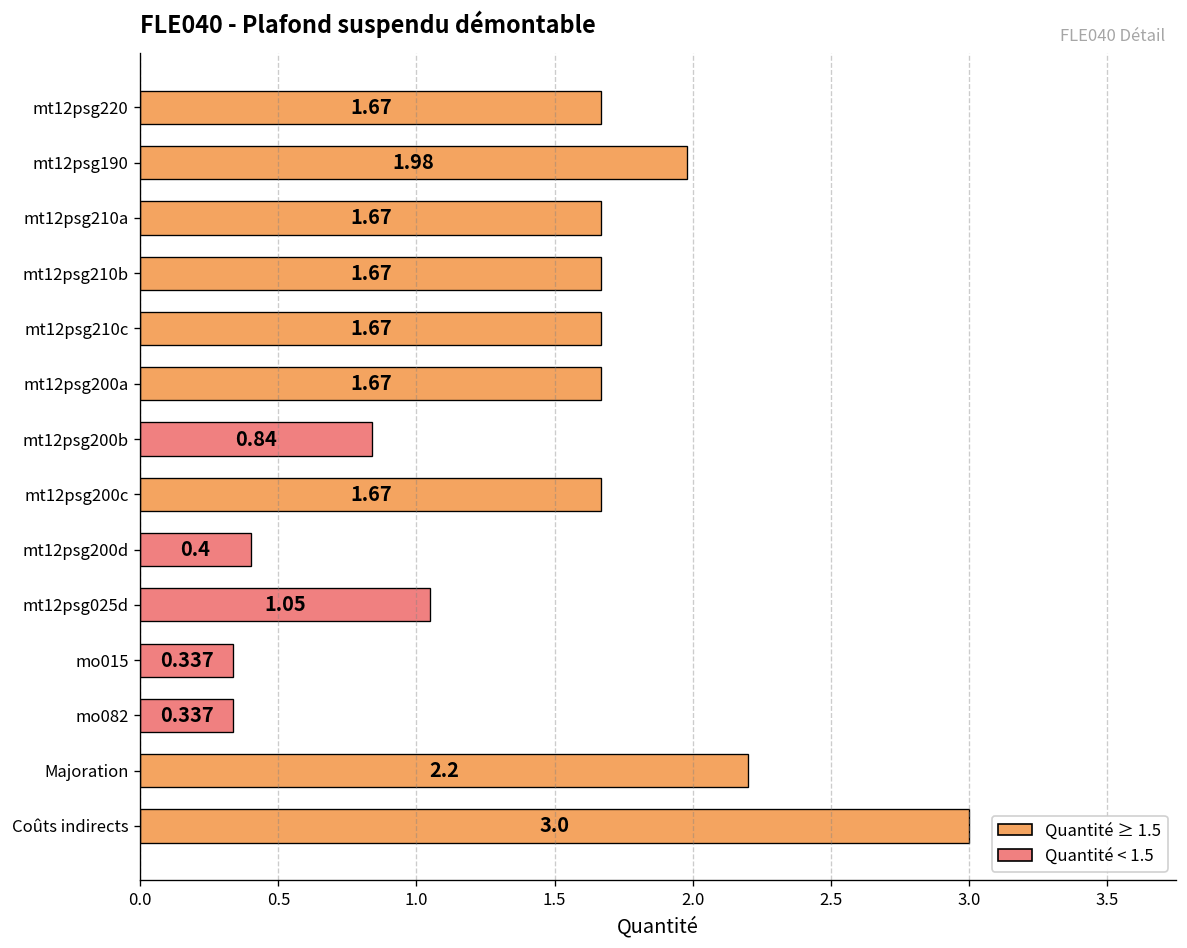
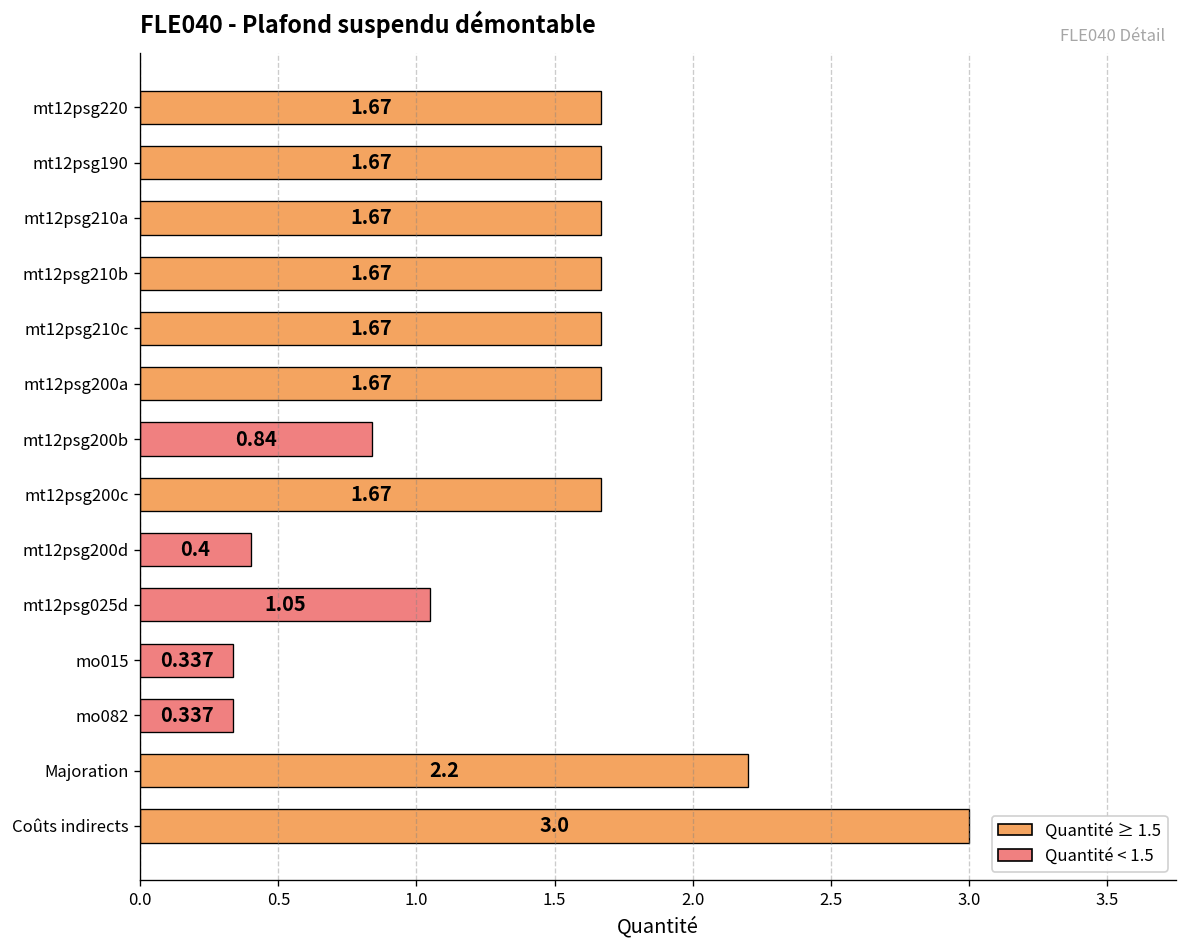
  {
    "mt12psg220": 1.67,
-   "mt12psg190": 1.98,
+   "mt12psg190": 1.67,
    "mt12psg210a": 1.67,
    "mt12psg210b": 1.67,
    "mt12psg210c": 1.67,
    "mt12psg200a": 1.67,
    "mt12psg200b": 0.84,
    "mt12psg200c": 1.67,
    "mt12psg200d": 0.4,
    "mt12psg025d": 1.05,
    "mo015": 0.337,
    "mo082": 0.337,
    "Majoration": 2.2,
    "Coûts indirects": 3.0
  }
